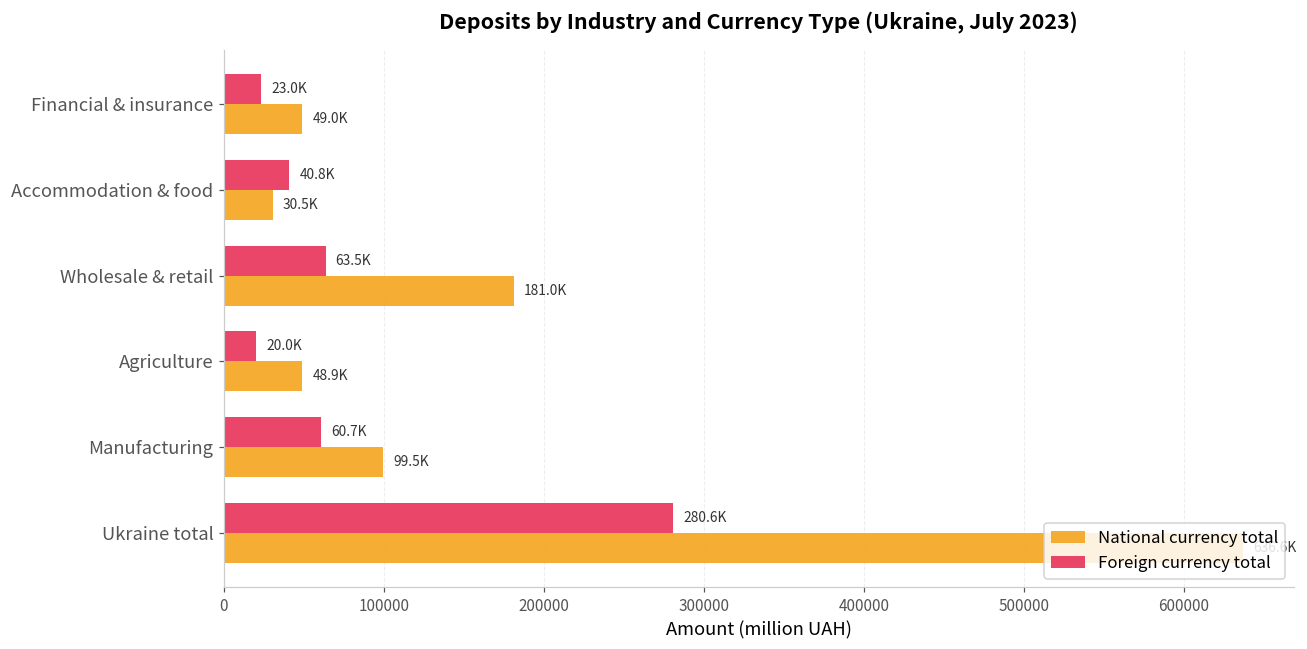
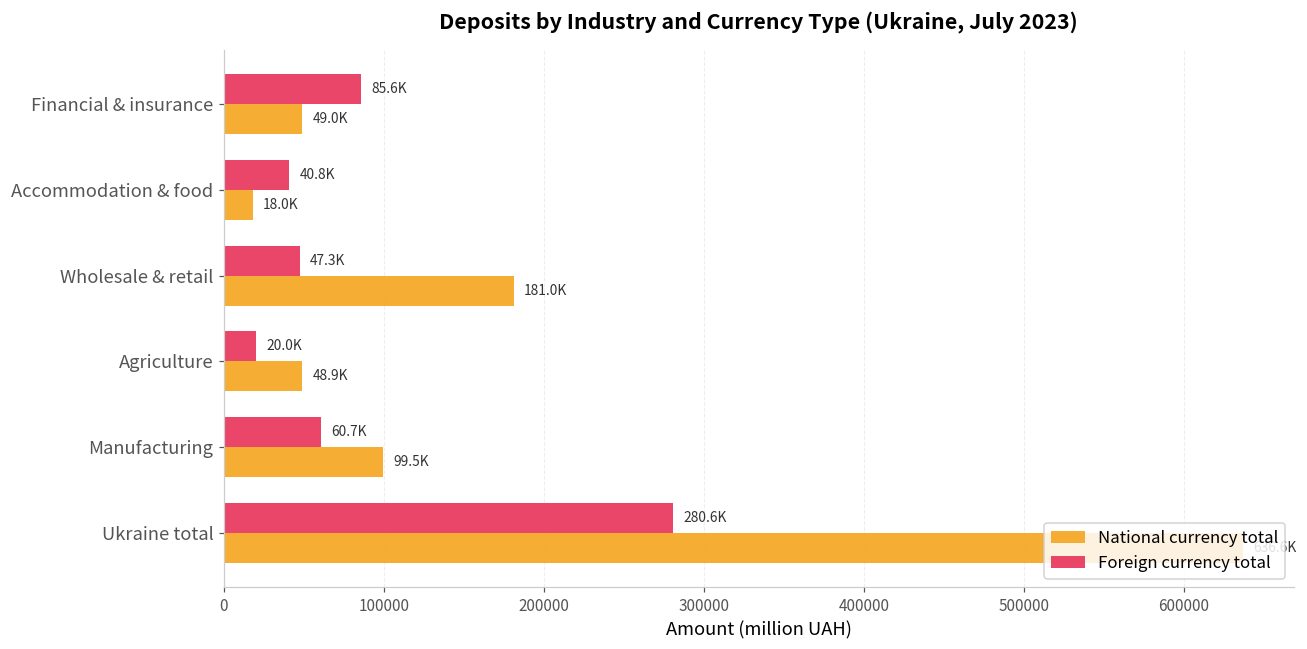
  {
    "National currency total": {
      "Financial & insurance": "49.0K",
-     "Accommodation & food": "30.5K",
+     "Accommodation & food": "18.0K",
      "Wholesale & retail": "181.0K",
      "Agriculture": "48.9K",
      "Manufacturing": "99.5K"
    },
    "Foreign currency total": {
-     "Financial & insurance": "23.0K",
+     "Financial & insurance": "85.6K",
      "Accommodation & food": "40.8K",
-     "Wholesale & retail": "63.5K",
+     "Wholesale & retail": "47.3K",
      "Agriculture": "20.0K",
      "Manufacturing": "60.7K",
      "Ukraine total": "280.6K"
    }
  }
